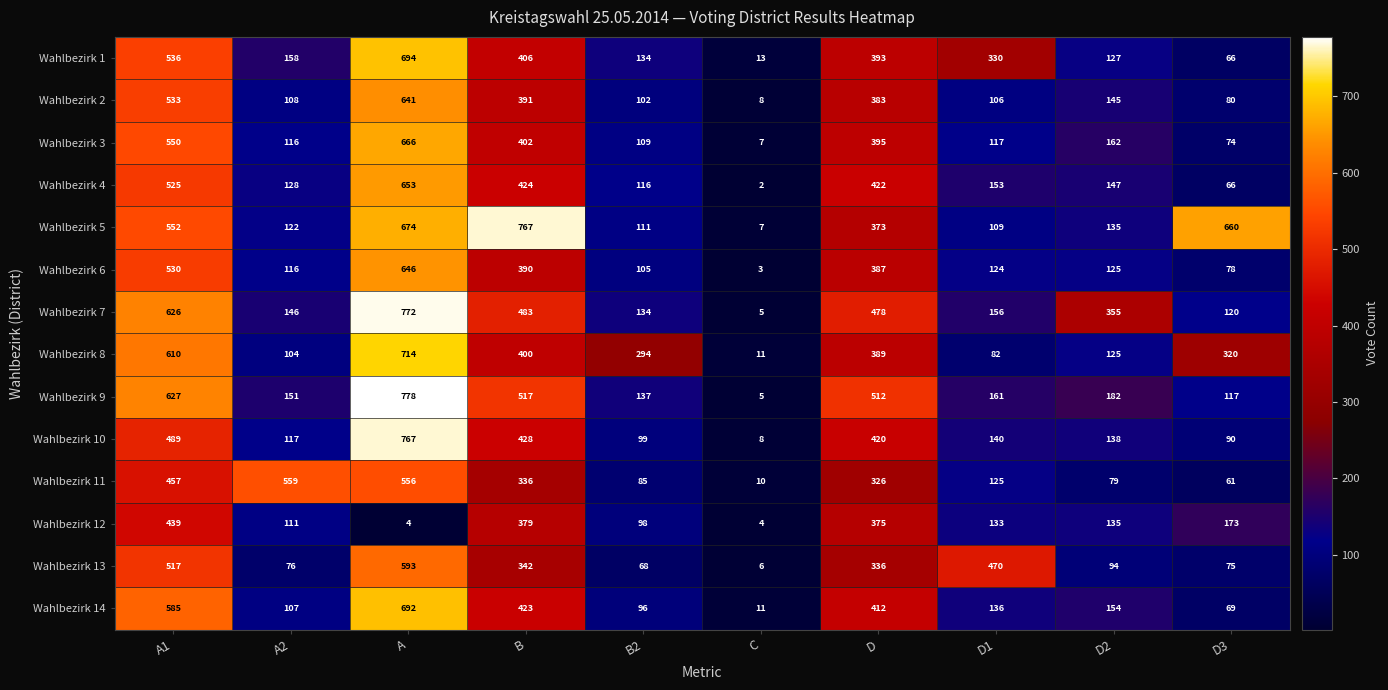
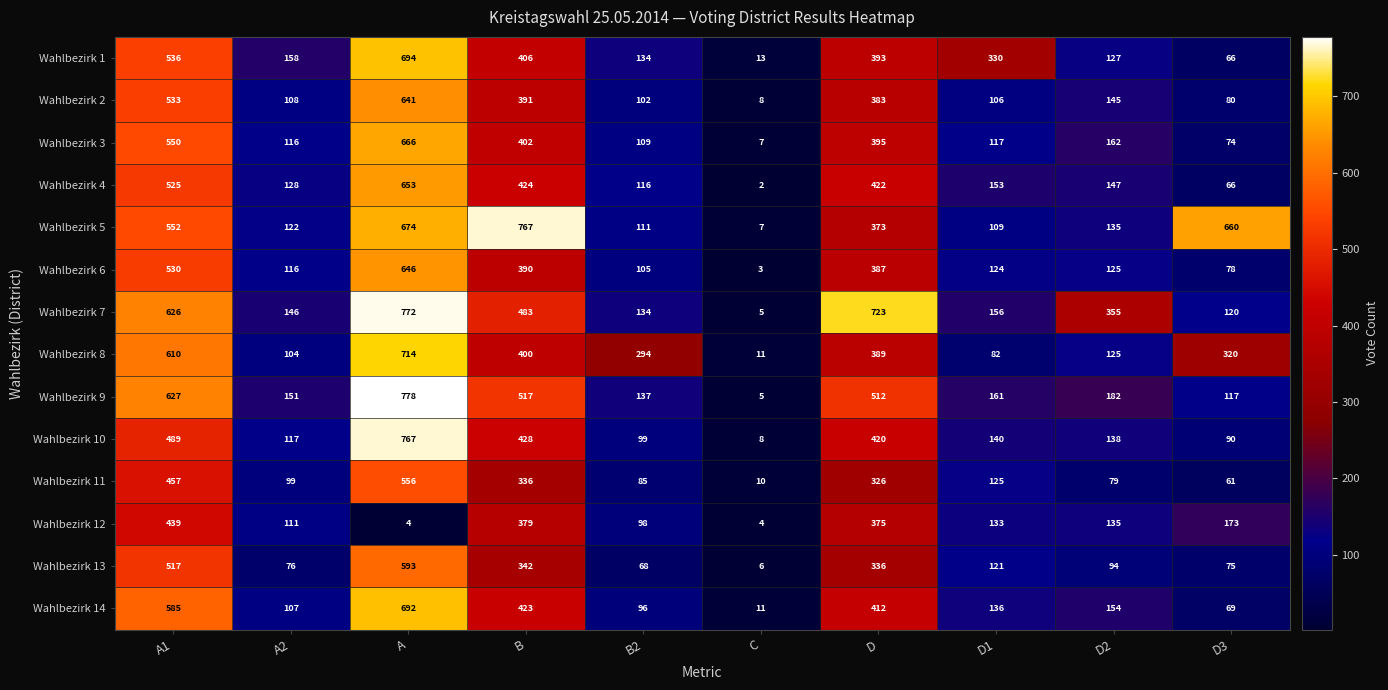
  {
    "Wahlbezirk 1": {
      "A1": 536,
      "A2": 158,
      "A": 694,
      "B": 406,
      "B2": 134,
      "C": 13,
      "D": 393,
      "D1": 330,
      "D2": 127,
      "D3": 66
    },
    "Wahlbezirk 2": {
      "A1": 533,
      "A2": 108,
      "A": 641,
      "B": 391,
      "B2": 102,
      "C": 8,
      "D": 383,
      "D1": 106,
      "D2": 145,
      "D3": 80
    },
    "Wahlbezirk 3": {
      "A1": 550,
      "A2": 116,
      "A": 666,
      "B": 402,
      "B2": 109,
      "C": 7,
      "D": 395,
      "D1": 117,
      "D2": 162,
      "D3": 74
    },
    "Wahlbezirk 4": {
      "A1": 525,
      "A2": 128,
      "A": 653,
      "B": 424,
      "B2": 116,
      "C": 2,
      "D": 422,
      "D1": 153,
      "D2": 147,
      "D3": 66
    },
    "Wahlbezirk 5": {
      "A1": 552,
      "A2": 122,
      "A": 674,
      "B": 767,
      "B2": 111,
      "C": 7,
      "D": 373,
      "D1": 109,
      "D2": 135,
      "D3": 660
    },
    "Wahlbezirk 6": {
      "A1": 530,
      "A2": 116,
      "A": 646,
      "B": 390,
      "B2": 105,
      "C": 3,
      "D": 387,
      "D1": 124,
      "D2": 125,
      "D3": 78
    },
    "Wahlbezirk 7": {
      "A1": 626,
      "A2": 146,
      "A": 772,
      "B": 483,
      "B2": 134,
      "C": 5,
-     "D": 478,
+     "D": 723,
      "D1": 156,
      "D2": 355,
      "D3": 120
    },
    "Wahlbezirk 8": {
      "A1": 610,
      "A2": 104,
      "A": 714,
      "B": 400,
      "B2": 294,
      "C": 11,
      "D": 389,
      "D1": 82,
      "D2": 125,
      "D3": 320
    },
    "Wahlbezirk 9": {
      "A1": 627,
      "A2": 151,
      "A": 778,
      "B": 517,
      "B2": 137,
      "C": 5,
      "D": 512,
      "D1": 161,
      "D2": 182,
      "D3": 117
    },
    "Wahlbezirk 10": {
      "A1": 489,
      "A2": 117,
      "A": 767,
      "B": 428,
      "B2": 99,
      "C": 8,
      "D": 420,
      "D1": 140,
      "D2": 138,
      "D3": 90
    },
    "Wahlbezirk 11": {
      "A1": 457,
-     "A2": 559,
+     "A2": 99,
      "A": 556,
      "B": 336,
      "B2": 85,
      "C": 10,
      "D": 326,
      "D1": 125,
      "D2": 79,
      "D3": 61
    },
    "Wahlbezirk 12": {
      "A1": 439,
      "A2": 111,
      "A": 4,
      "B": 379,
      "B2": 98,
      "C": 4,
      "D": 375,
      "D1": 133,
      "D2": 135,
      "D3": 173
    },
    "Wahlbezirk 13": {
      "A1": 517,
      "A2": 76,
      "A": 593,
      "B": 342,
      "B2": 68,
      "C": 6,
      "D": 336,
-     "D1": 470,
+     "D1": 121,
      "D2": 94,
      "D3": 75
    },
    "Wahlbezirk 14": {
      "A1": 585,
      "A2": 107,
      "A": 692,
      "B": 423,
      "B2": 96,
      "C": 11,
      "D": 412,
      "D1": 136,
      "D2": 154,
      "D3": 69
    }
  }
